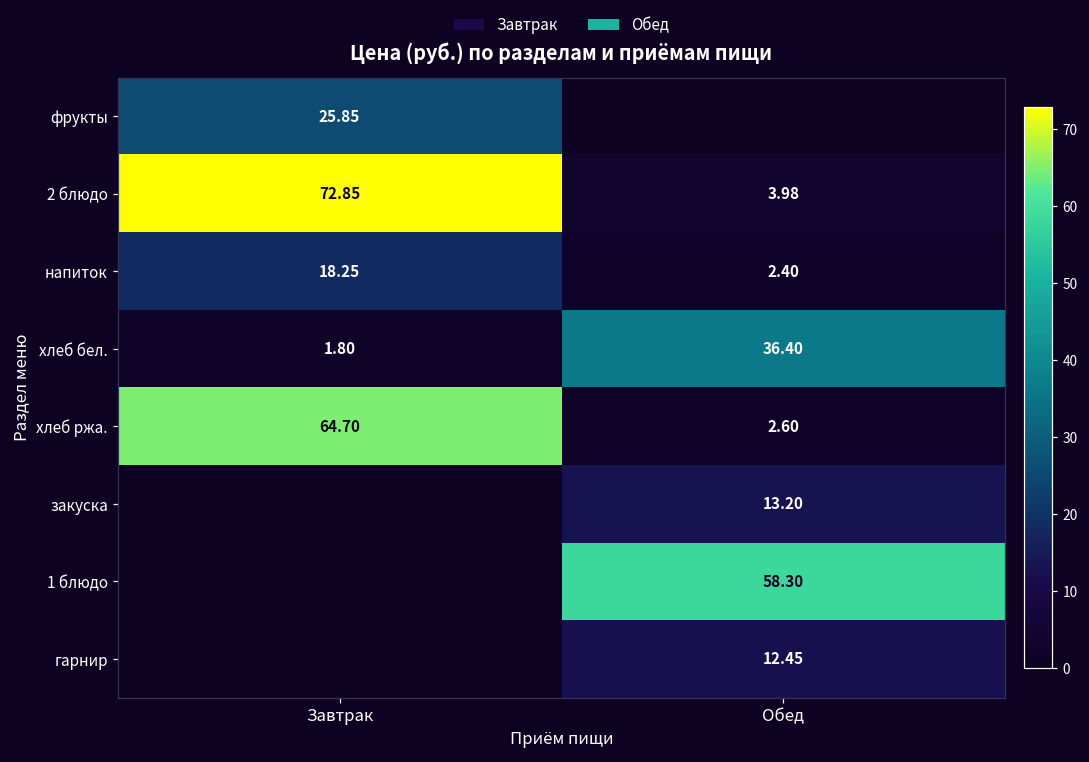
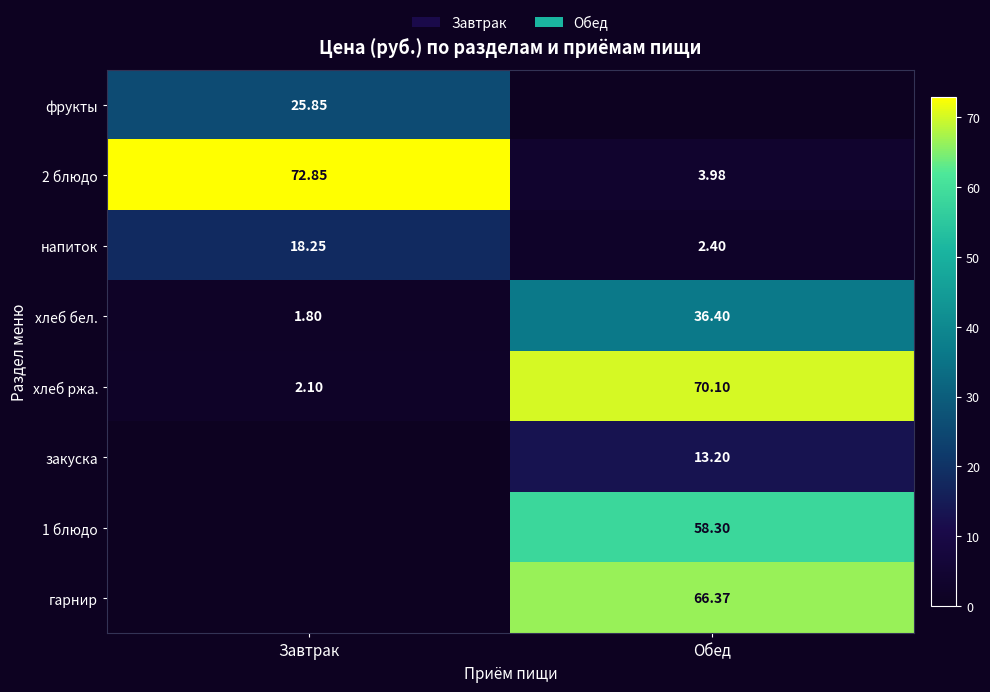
  {
    "фрукты": {
      "Завтрак": 25.85
    },
    "2 блюдо": {
      "Завтрак": 72.85,
      "Обед": 3.98
    },
    "напиток": {
      "Завтрак": 18.25,
      "Обед": 2.40
    },
    "хлеб бел.": {
      "Завтрак": 1.80,
      "Обед": 36.40
    },
    "хлеб ржа.": {
-     "Завтрак": 64.70,
-     "Обед": 2.60
+     "Завтрак": 2.10,
+     "Обед": 70.10
    },
    "закуска": {
      "Обед": 13.20
    },
    "1 блюдо": {
      "Обед": 58.30
    },
    "гарнир": {
-     "Обед": 12.45
+     "Обед": 66.37
    }
  }
